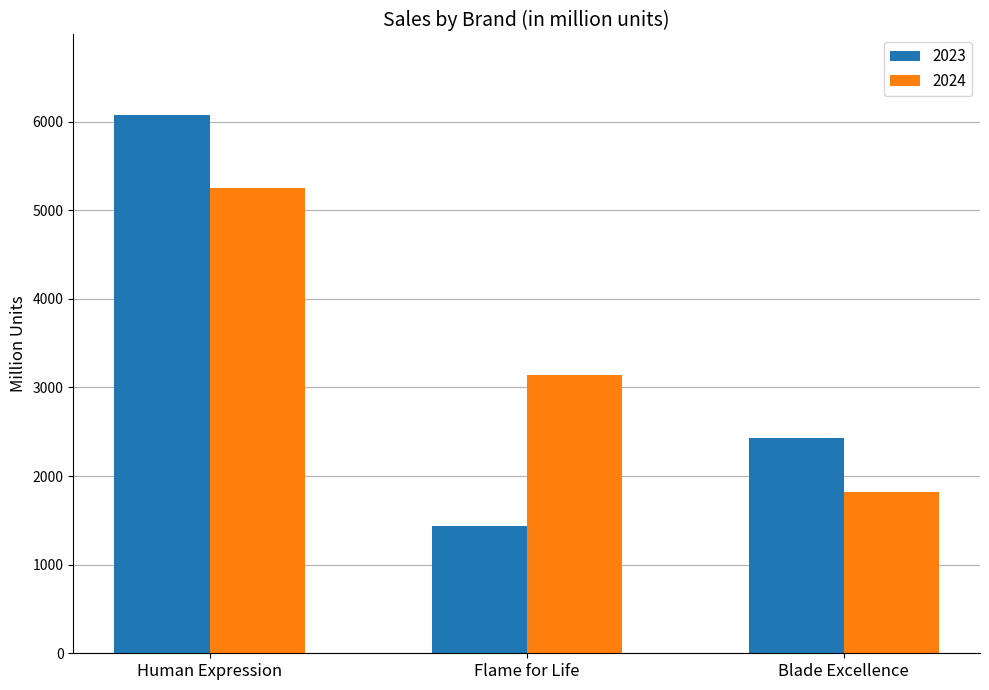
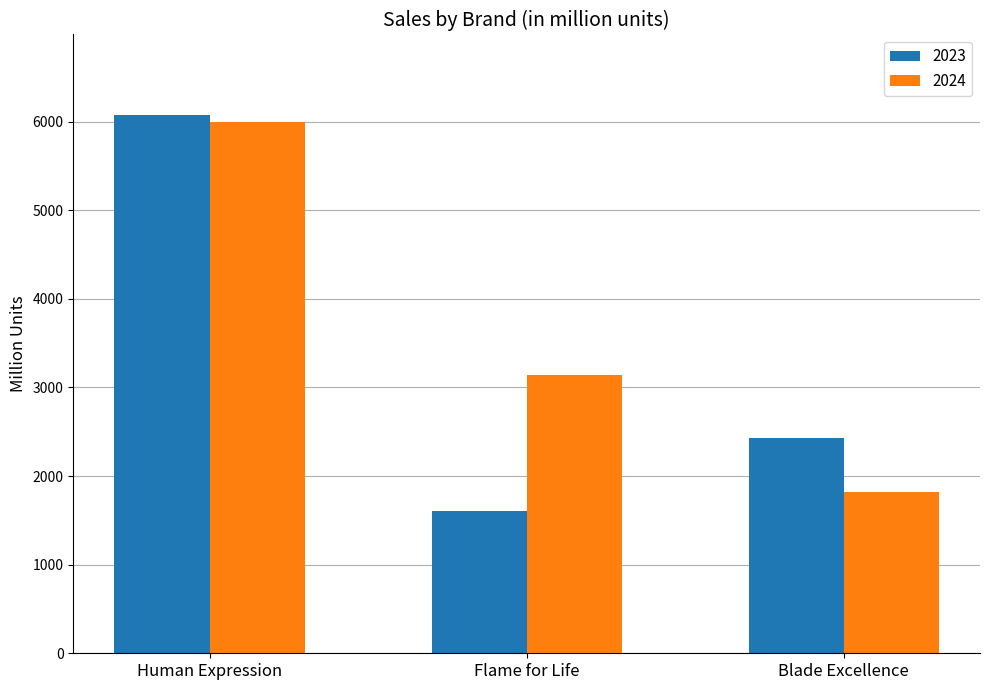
  {
    "2023": {
      "Human Expression": 6100,
-     "Flame for Life": 1400,
+     "Flame for Life": 1600,
      "Blade Excellence": 2400
    },
    "2024": {
-     "Human Expression": 5300,
+     "Human Expression": 6000,
      "Flame for Life": 3100,
      "Blade Excellence": 1800
    }
  }
